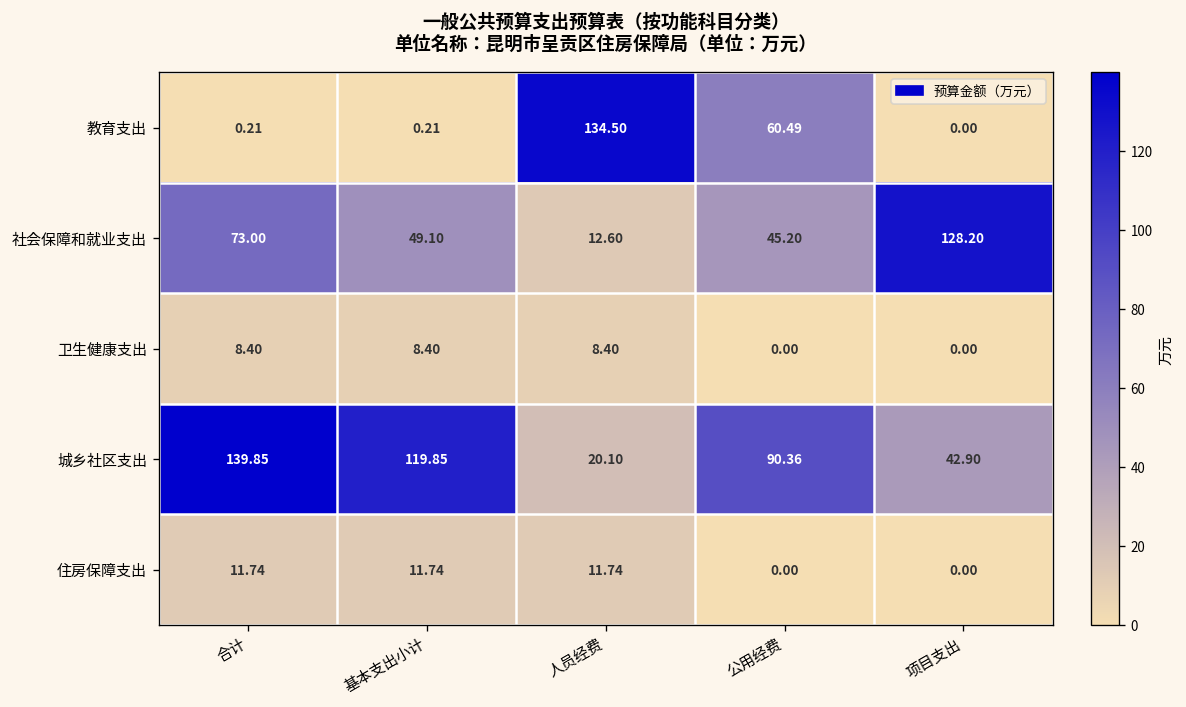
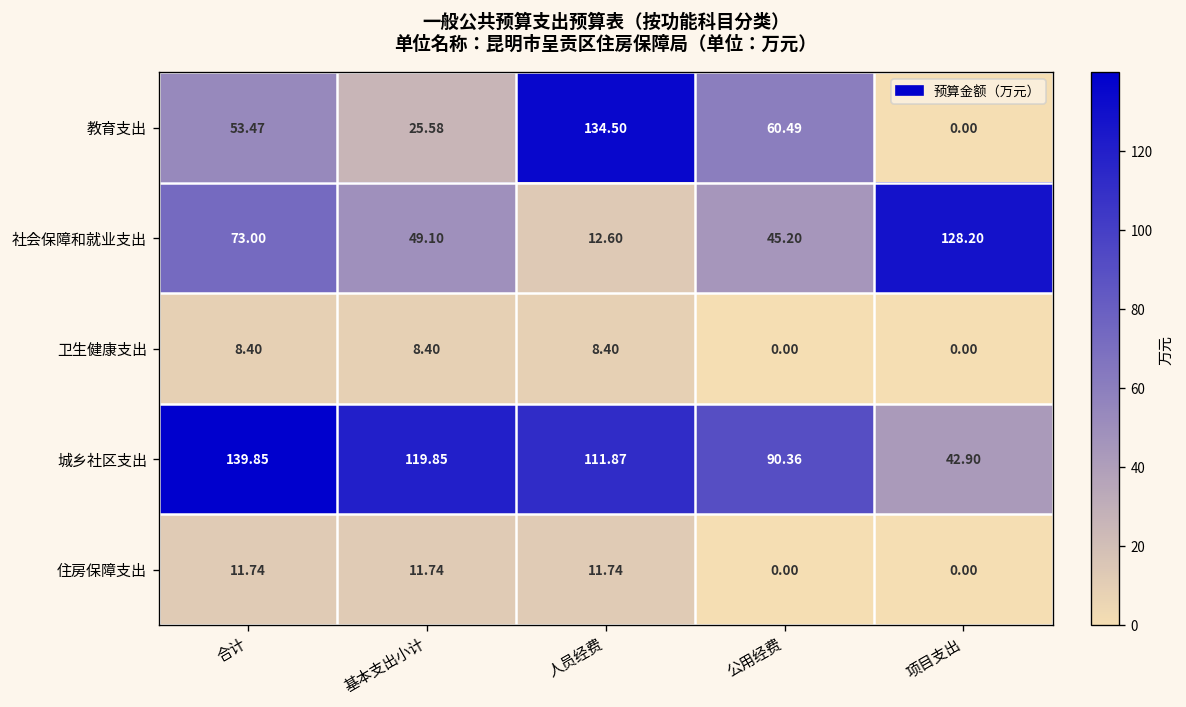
  {
    "教育支出": {
-     "合计": 0.21,
-     "基本支出小计": 0.21,
+     "合计": 53.47,
+     "基本支出小计": 25.58,
      "人员经费": 134.50,
      "公用经费": 60.49,
      "项目支出": 0.00
    },
    "社会保障和就业支出": {
      "合计": 73.00,
      "基本支出小计": 49.10,
      "人员经费": 12.60,
      "公用经费": 45.20,
      "项目支出": 128.20
    },
    "卫生健康支出": {
      "合计": 8.40,
      "基本支出小计": 8.40,
      "人员经费": 8.40,
      "公用经费": 0.00,
      "项目支出": 0.00
    },
    "城乡社区支出": {
      "合计": 139.85,
      "基本支出小计": 119.85,
-     "人员经费": 20.10,
+     "人员经费": 111.87,
      "公用经费": 90.36,
      "项目支出": 42.90
    },
    "住房保障支出": {
      "合计": 11.74,
      "基本支出小计": 11.74,
      "人员经费": 11.74,
      "公用经费": 0.00,
      "项目支出": 0.00
    }
  }
